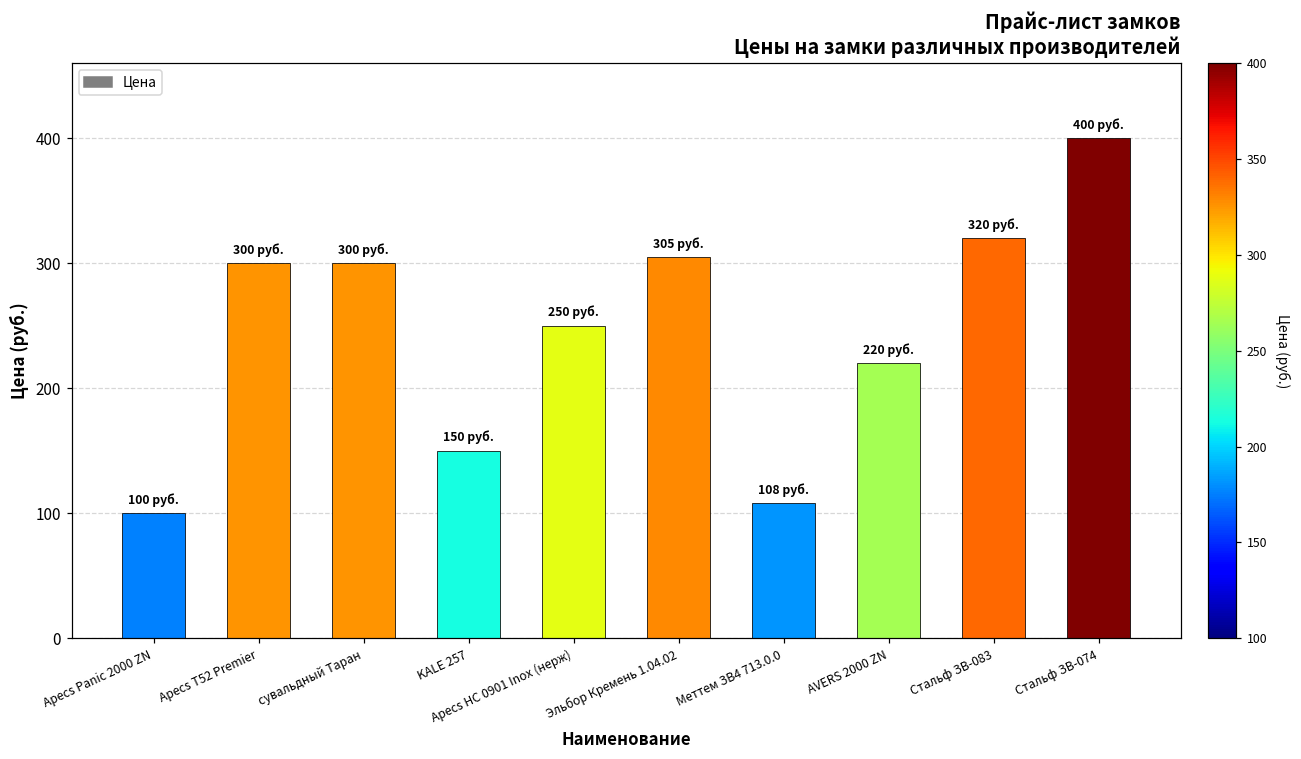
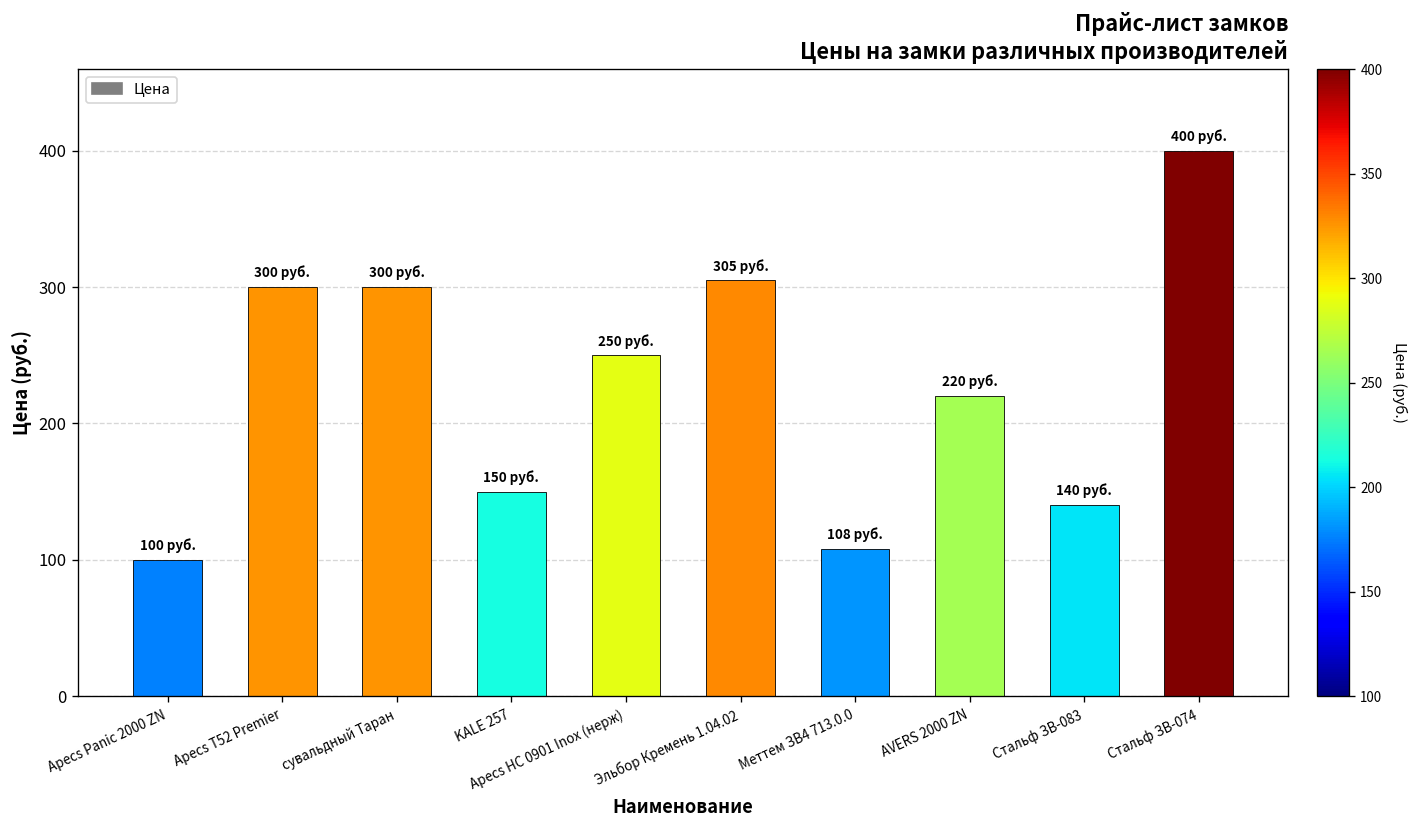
  {
    "Apecs Panic 2000 ZN": 100,
    "Apecs T52 Premier": 300,
    "сувальдный Таран": 300,
    "KALE 257": 150,
    "Apecs HC 0901 Inox (нерж)": 250,
    "Эльбор Кремень 1.04.02": 305,
    "Меттем ЗВ4 713.0.0": 108,
    "AVERS 2000 ZN": 220,
-   "Стальф ЗВ-083": 320,
+   "Стальф ЗВ-083": 140,
    "Стальф ЗВ-074": 400
  }
